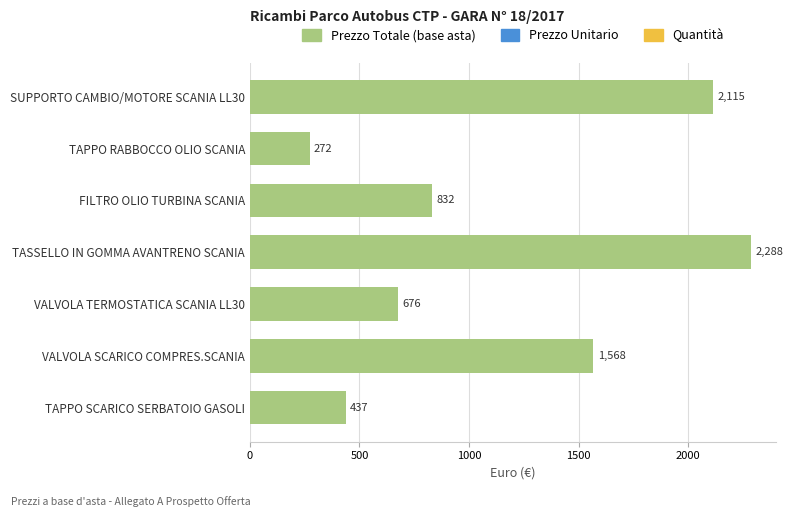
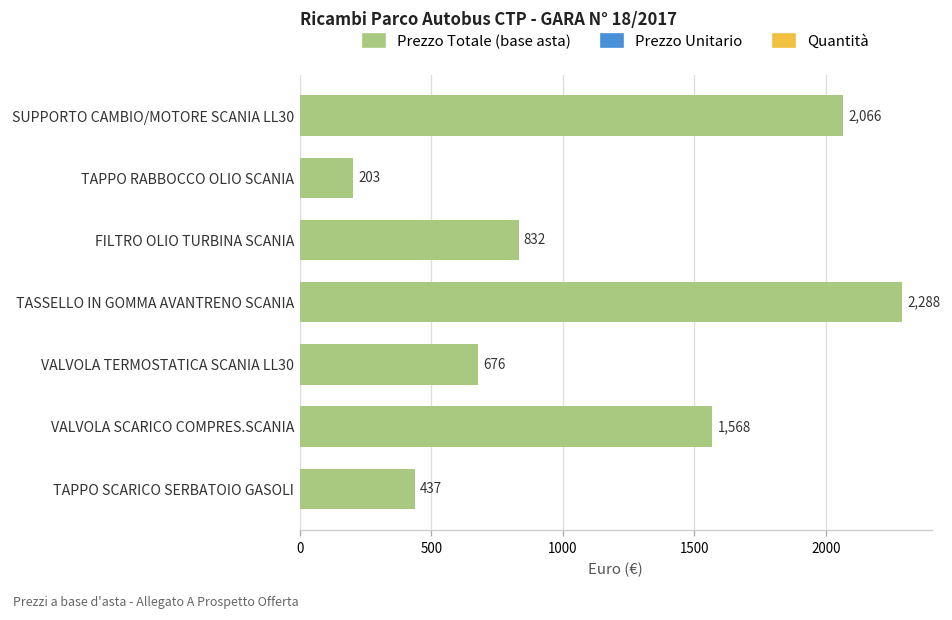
  {
-   "SUPPORTO CAMBIO/MOTORE SCANIA LL30": "2,115",
-   "TAPPO RABBOCCO OLIO SCANIA": "272",
+   "SUPPORTO CAMBIO/MOTORE SCANIA LL30": "2,066",
+   "TAPPO RABBOCCO OLIO SCANIA": "203",
    "FILTRO OLIO TURBINA SCANIA": "832",
    "TASSELLO IN GOMMA AVANTRENO SCANIA": "2,288",
    "VALVOLA TERMOSTATICA SCANIA LL30": "676",
    "VALVOLA SCARICO COMPRES.SCANIA": "1,568",
    "TAPPO SCARICO SERBATOIO GASOLI": "437"
  }
